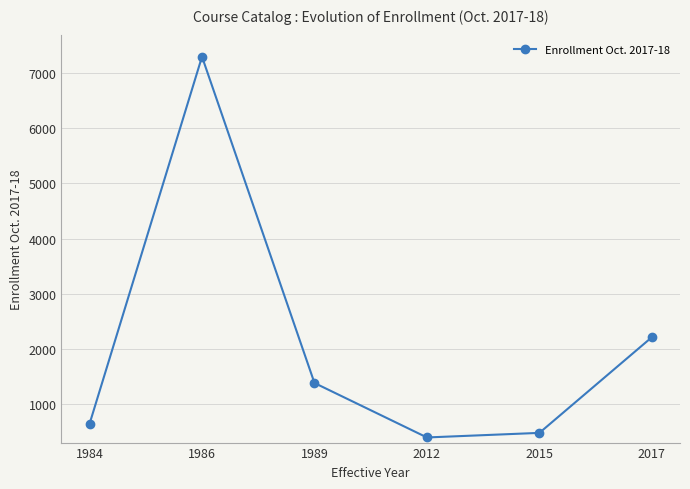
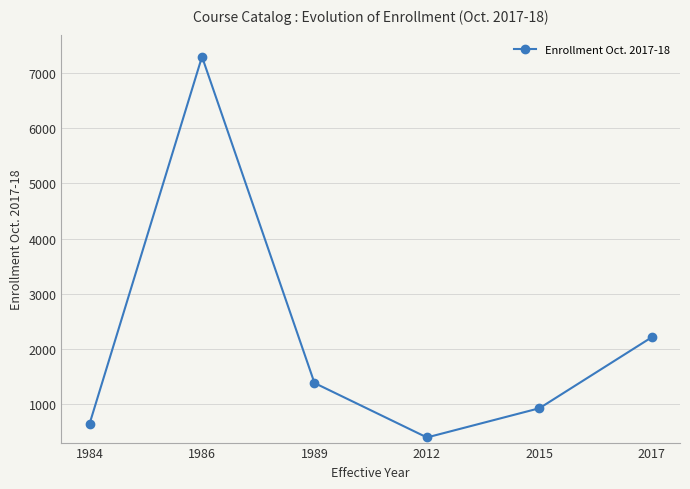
  {
    "1984": 600,
    "1986": 7300,
    "1989": 1400,
    "2012": 400,
-   "2015": 500,
+   "2015": 900,
    "2017": 2200
  }
